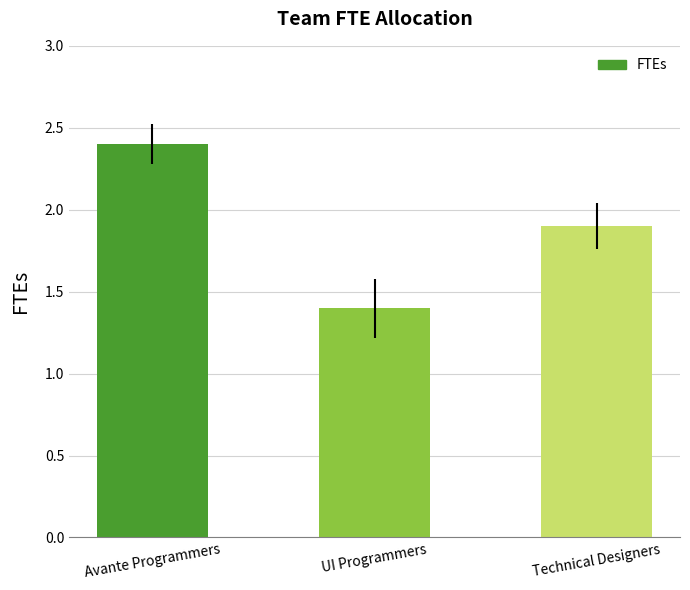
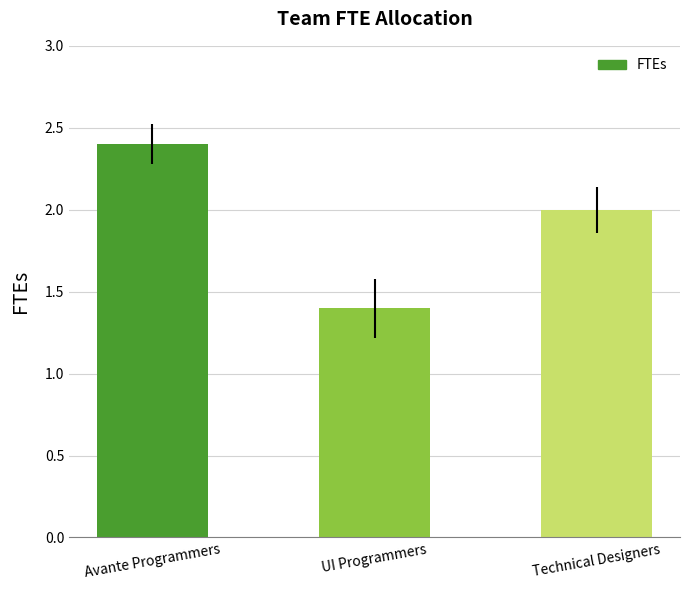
  {
    "Avante Programmers": 2.4,
    "UI Programmers": 1.4,
-   "Technical Designers": 1.9
+   "Technical Designers": 2.0
  }
